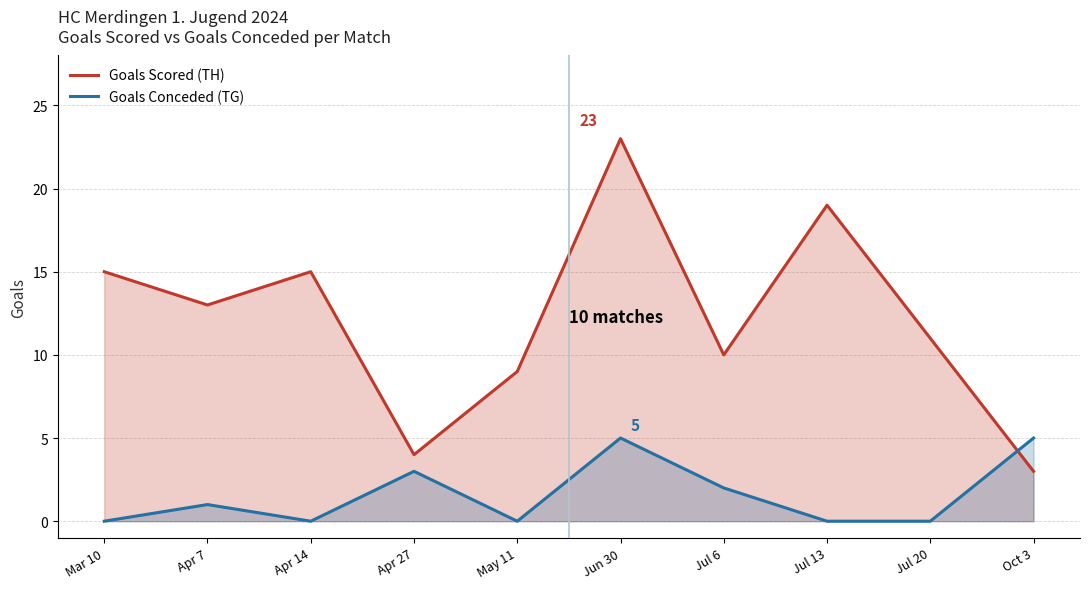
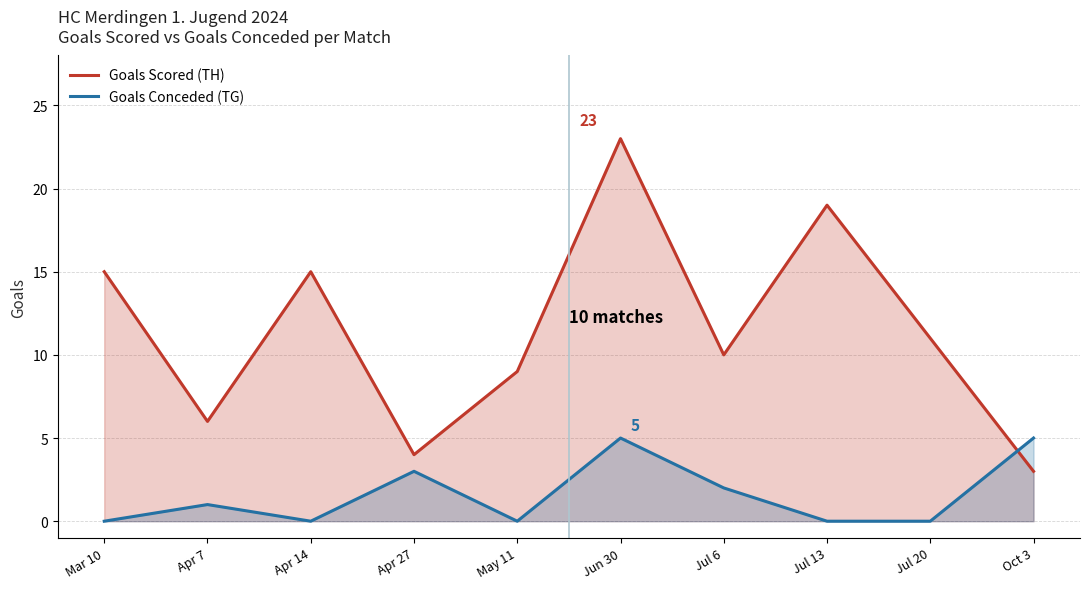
  {
    "Goals Scored (TH)": {
      "Mar 10": 15,
-     "Apr 7": 13,
+     "Apr 7": 6,
      "Apr 14": 15,
      "Apr 27": 4,
      "May 11": 9,
      "Jul 6": 10,
      "Jul 13": 19,
      "Jul 20": 11,
      "Oct 3": 3
    },
    "Goals Conceded (TG)": {
      "Jun 30": 5
    }
  }
